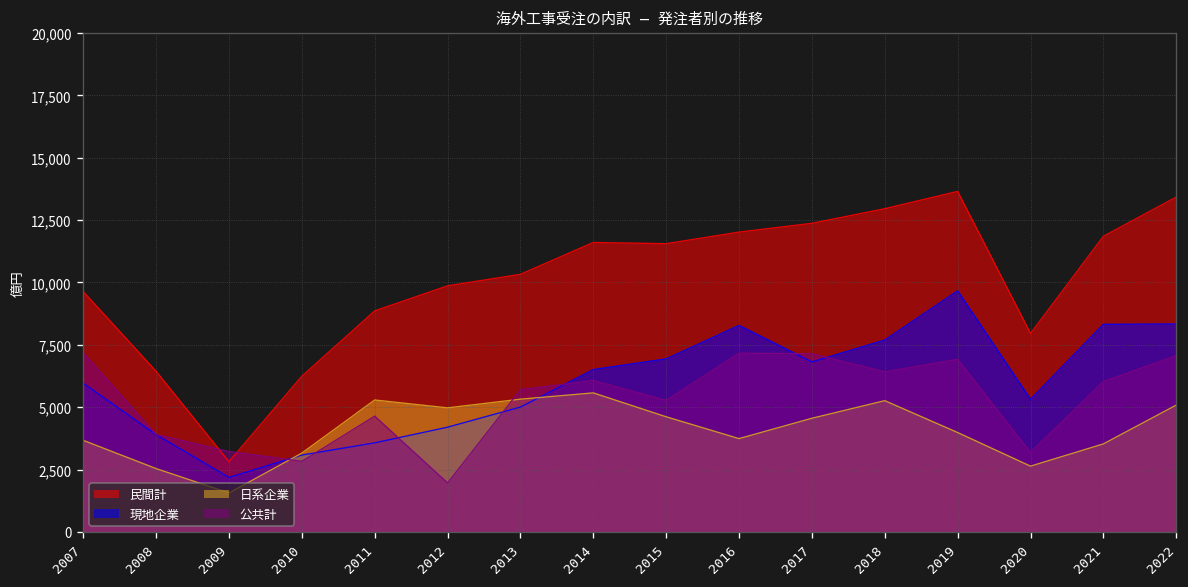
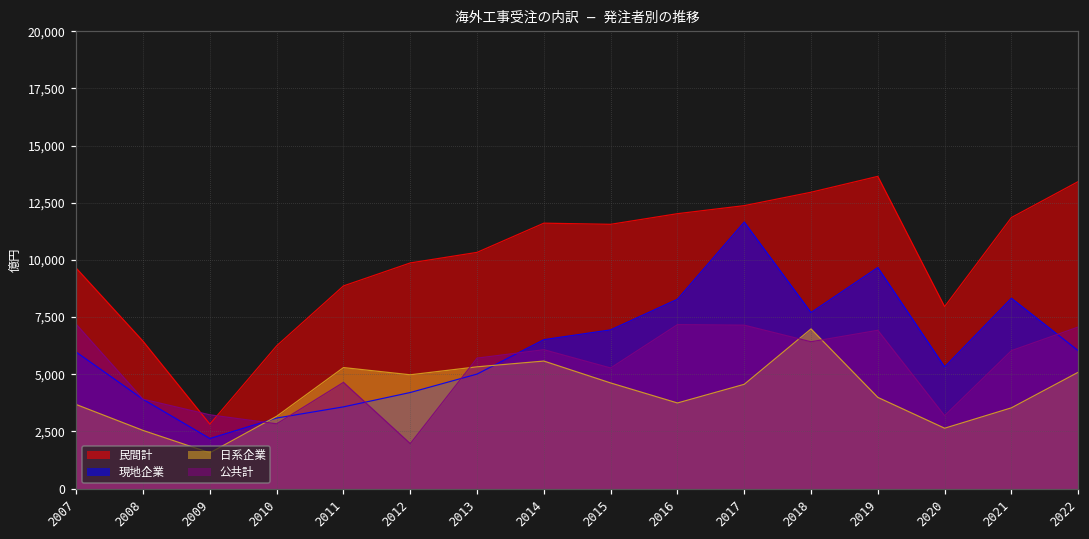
  {
    "民間計": {
      "2007": "9,600",
      "2008": "6,400",
      "2009": "2,800",
      "2010": "6,200",
      "2011": "8,900",
      "2012": "9,900",
      "2013": "10,300",
      "2014": "11,600",
      "2015": "11,600",
      "2016": "12,000",
      "2017": "12,400",
      "2018": "13,000",
      "2019": "13,700",
      "2020": "8,000",
      "2021": "11,900",
      "2022": "13,400"
    },
    "現地企業": {
      "2007": "6,000",
      "2009": "2,200",
      "2011": "3,600",
      "2012": "4,200",
      "2013": "5,000",
      "2014": "6,500",
      "2015": "6,900",
      "2016": "8,300",
-     "2017": "6,800",
+     "2017": "11,700",
      "2018": "7,700",
      "2019": "9,700",
      "2020": "5,300",
      "2021": "8,300",
-     "2022": "8,300"
+     "2022": "6,000"
    },
    "日系企業": {
      "2007": "3,700",
      "2008": "2,500",
      "2011": "5,300",
      "2012": "5,000",
      "2013": "5,300",
      "2014": "5,600",
      "2015": "4,600",
      "2016": "3,700",
      "2017": "4,600",
-     "2018": "5,300",
+     "2018": "7,000",
      "2019": "4,000",
      "2020": "2,600",
      "2021": "3,500",
      "2022": "5,100"
    },
    "公共計": {
      "2007": "7,200",
      "2009": "3,200",
      "2010": "2,800",
      "2011": "4,600",
      "2012": "2,000",
      "2013": "5,700",
      "2014": "6,100",
      "2015": "5,300",
      "2016": "7,200",
      "2017": "7,100",
      "2018": "6,400",
      "2019": "6,900",
      "2020": "3,200",
      "2021": "6,000",
      "2022": "7,100"
    }
  }
